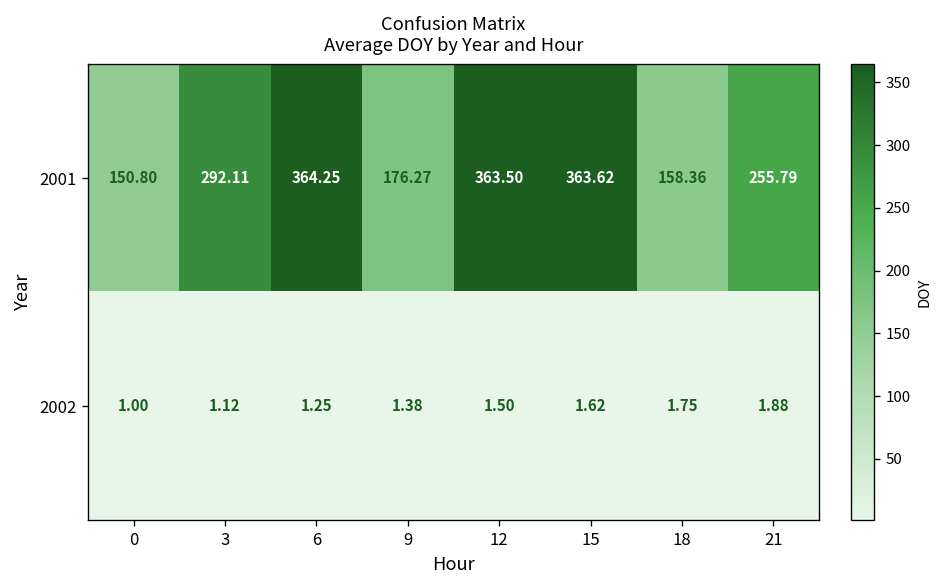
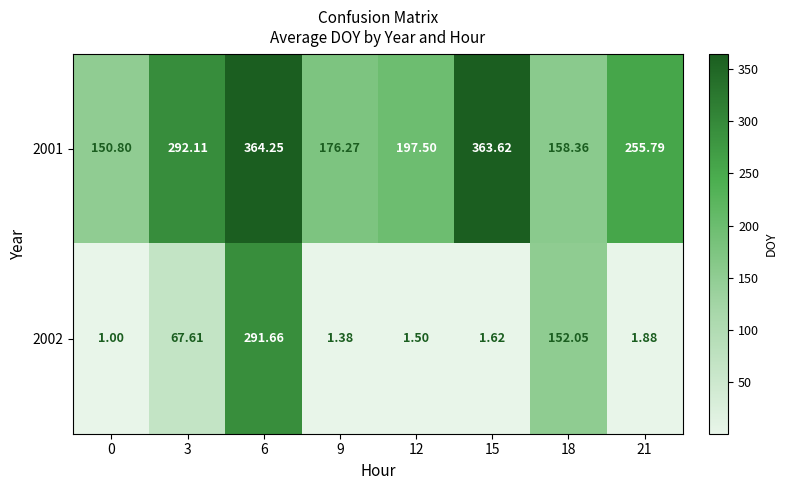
  {
    "2001": {
      "0": 150.80,
      "3": 292.11,
      "6": 364.25,
      "9": 176.27,
-     "12": 363.50,
+     "12": 197.50,
      "15": 363.62,
      "18": 158.36,
      "21": 255.79
    },
    "2002": {
      "0": 1.00,
-     "3": 1.12,
-     "6": 1.25,
+     "3": 67.61,
+     "6": 291.66,
      "9": 1.38,
      "12": 1.50,
      "15": 1.62,
-     "18": 1.75,
+     "18": 152.05,
      "21": 1.88
    }
  }
